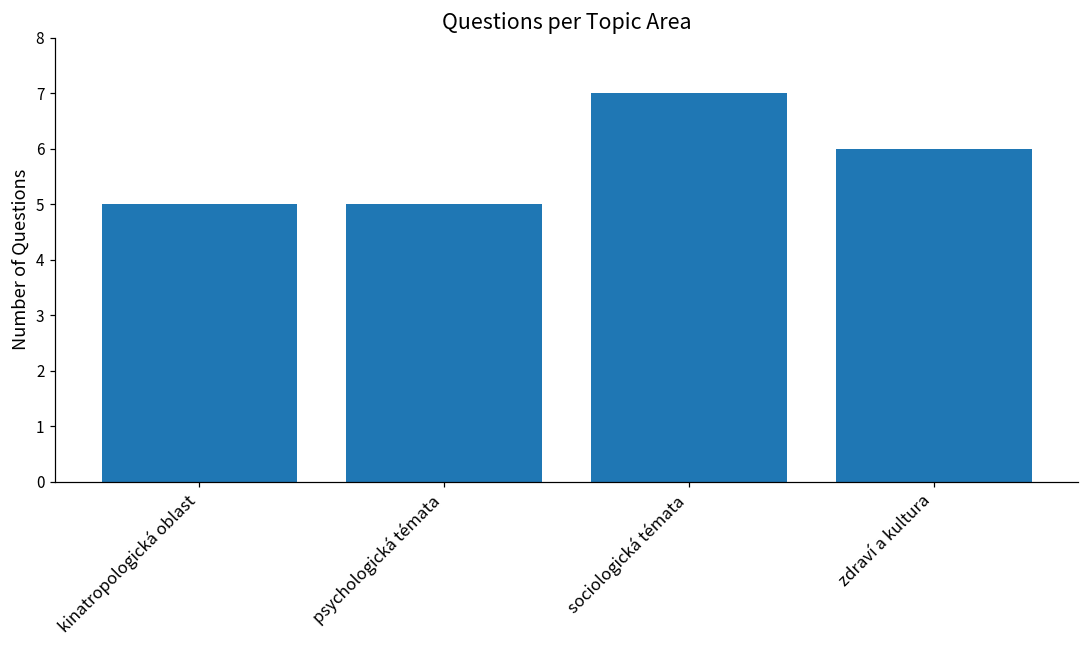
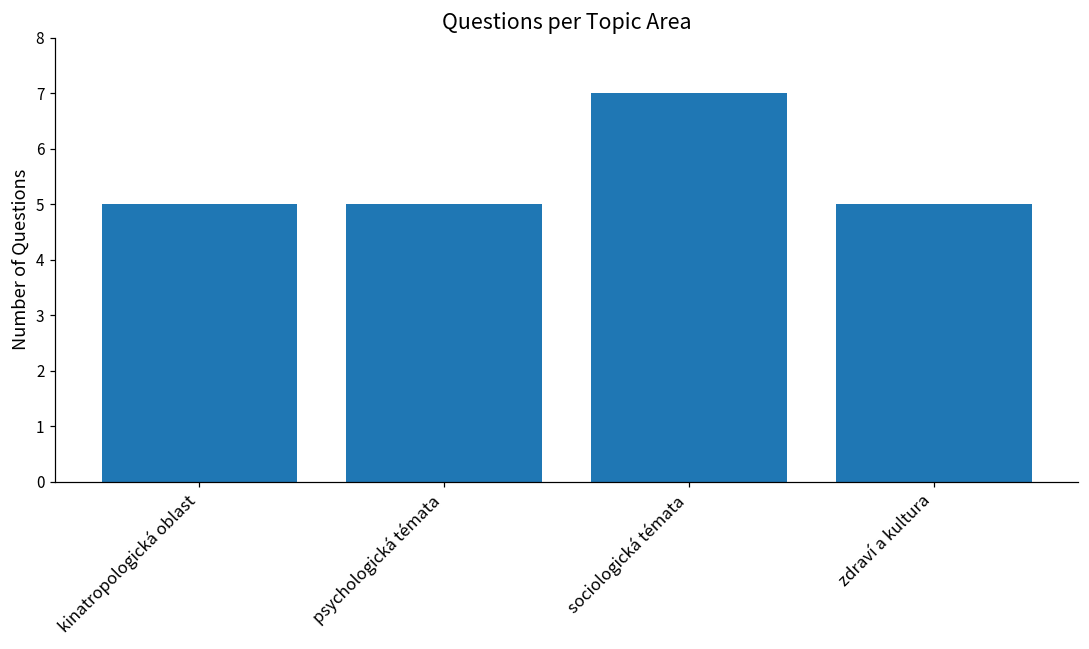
  {
    "kinatropologická oblast": 5,
    "psychologická témata": 5,
    "sociologická témata": 7,
-   "zdraví a kultura": 6
+   "zdraví a kultura": 5
  }
